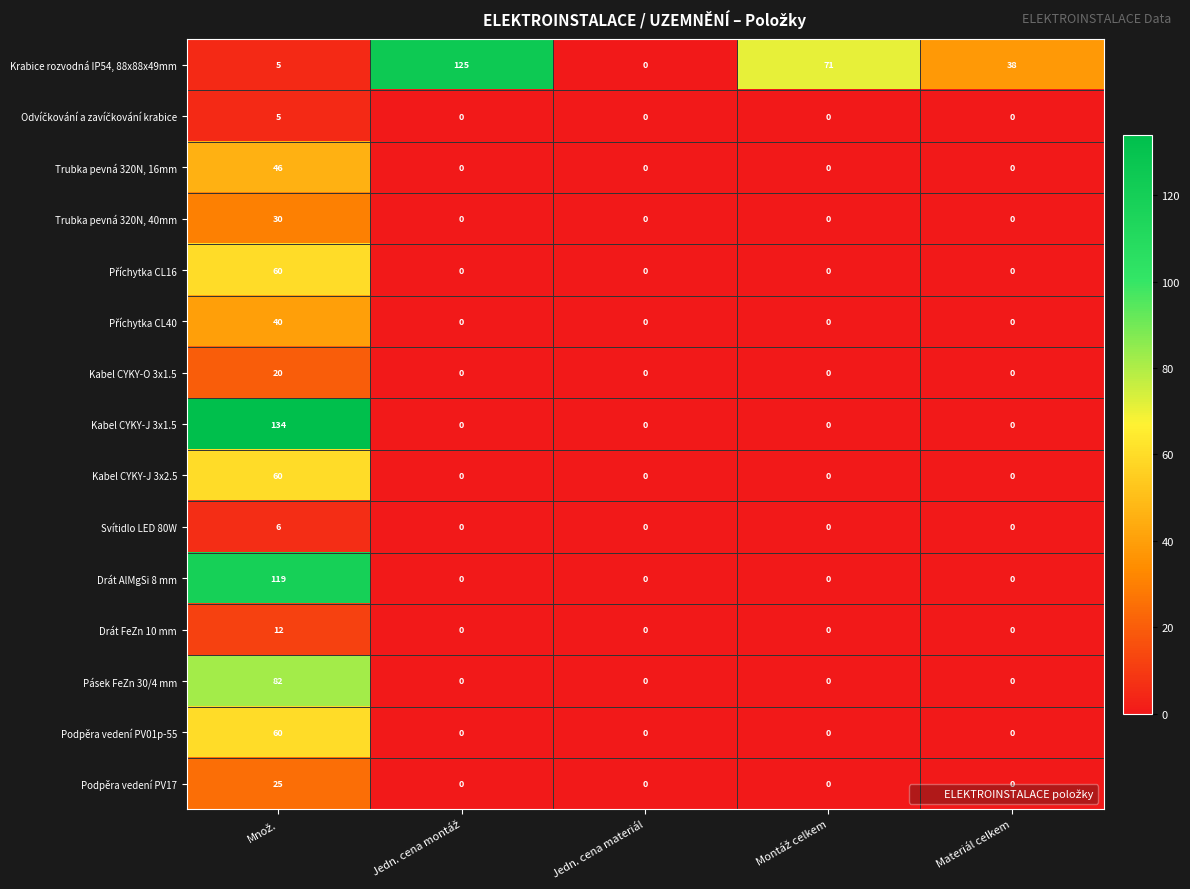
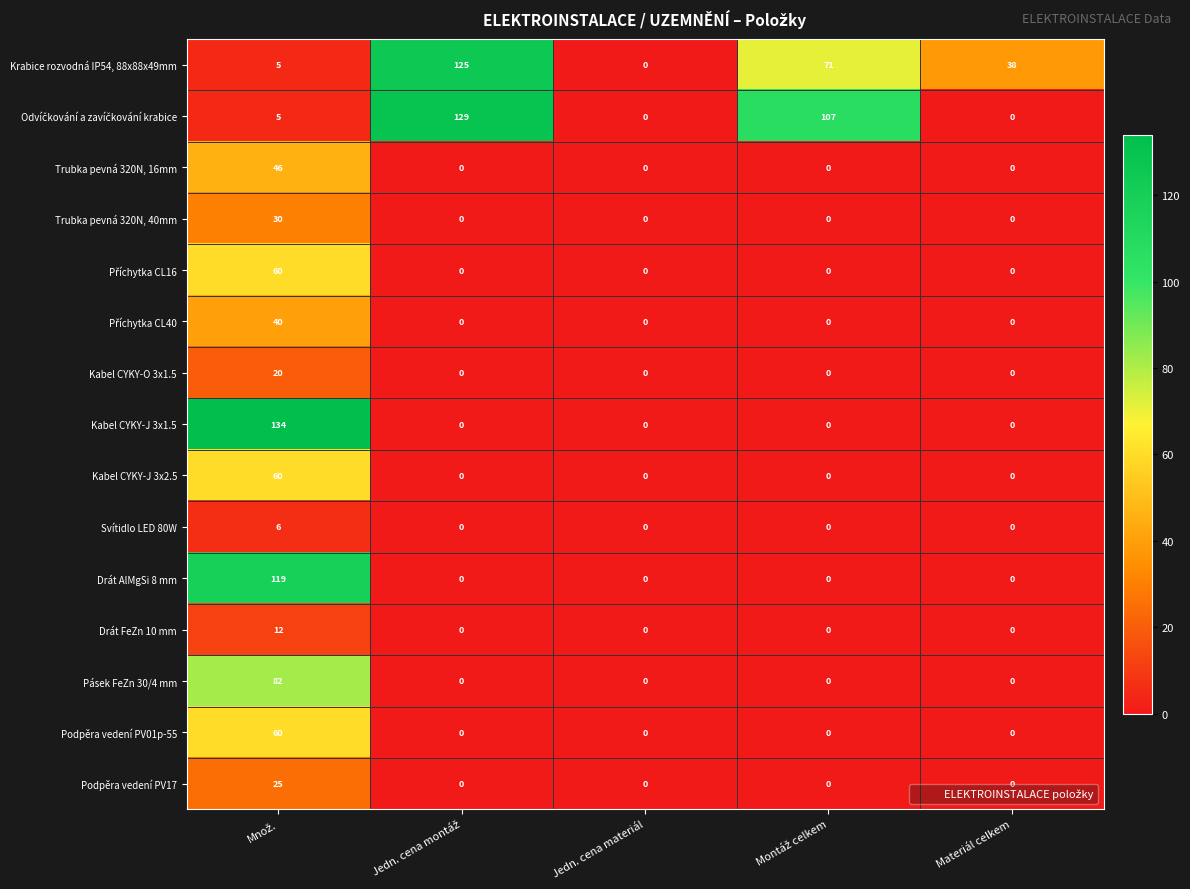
  {
    "Krabice rozvodná IP54, 88x88x49mm": {
      "Množ.": 5,
      "Jedn. cena montáž": 125,
      "Jedn. cena materiál": 0,
      "Montáž celkem": 71,
      "Materiál celkem": 38
    },
    "Odvíčkování a zavíčkování krabice": {
      "Množ.": 5,
-     "Jedn. cena montáž": 0,
+     "Jedn. cena montáž": 129,
      "Jedn. cena materiál": 0,
-     "Montáž celkem": 0,
+     "Montáž celkem": 107,
      "Materiál celkem": 0
    },
    "Trubka pevná 320N, 16mm": {
      "Množ.": 46,
      "Jedn. cena montáž": 0,
      "Jedn. cena materiál": 0,
      "Montáž celkem": 0,
      "Materiál celkem": 0
    },
    "Trubka pevná 320N, 40mm": {
      "Množ.": 30,
      "Jedn. cena montáž": 0,
      "Jedn. cena materiál": 0,
      "Montáž celkem": 0,
      "Materiál celkem": 0
    },
    "Příchytka CL16": {
      "Množ.": 60,
      "Jedn. cena montáž": 0,
      "Jedn. cena materiál": 0,
      "Montáž celkem": 0,
      "Materiál celkem": 0
    },
    "Příchytka CL40": {
      "Množ.": 40,
      "Jedn. cena montáž": 0,
      "Jedn. cena materiál": 0,
      "Montáž celkem": 0,
      "Materiál celkem": 0
    },
    "Kabel CYKY-O 3x1.5": {
      "Množ.": 20,
      "Jedn. cena montáž": 0,
      "Jedn. cena materiál": 0,
      "Montáž celkem": 0,
      "Materiál celkem": 0
    },
    "Kabel CYKY-J 3x1.5": {
      "Množ.": 134,
      "Jedn. cena montáž": 0,
      "Jedn. cena materiál": 0,
      "Montáž celkem": 0,
      "Materiál celkem": 0
    },
    "Kabel CYKY-J 3x2.5": {
      "Množ.": 60,
      "Jedn. cena montáž": 0,
      "Jedn. cena materiál": 0,
      "Montáž celkem": 0,
      "Materiál celkem": 0
    },
    "Svítidlo LED 80W": {
      "Množ.": 6,
      "Jedn. cena montáž": 0,
      "Jedn. cena materiál": 0,
      "Montáž celkem": 0,
      "Materiál celkem": 0
    },
    "Drát AlMgSi 8 mm": {
      "Množ.": 119,
      "Jedn. cena montáž": 0,
      "Jedn. cena materiál": 0,
      "Montáž celkem": 0,
      "Materiál celkem": 0
    },
    "Drát FeZn 10 mm": {
      "Množ.": 12,
      "Jedn. cena montáž": 0,
      "Jedn. cena materiál": 0,
      "Montáž celkem": 0,
      "Materiál celkem": 0
    },
    "Pásek FeZn 30/4 mm": {
      "Množ.": 82,
      "Jedn. cena montáž": 0,
      "Jedn. cena materiál": 0,
      "Montáž celkem": 0,
      "Materiál celkem": 0
    },
    "Podpěra vedení PV01p-55": {
      "Množ.": 60,
      "Jedn. cena montáž": 0,
      "Jedn. cena materiál": 0,
      "Montáž celkem": 0,
      "Materiál celkem": 0
    },
    "Podpěra vedení PV17": {
      "Množ.": 25,
      "Jedn. cena montáž": 0,
      "Jedn. cena materiál": 0,
      "Montáž celkem": 0
    }
  }
